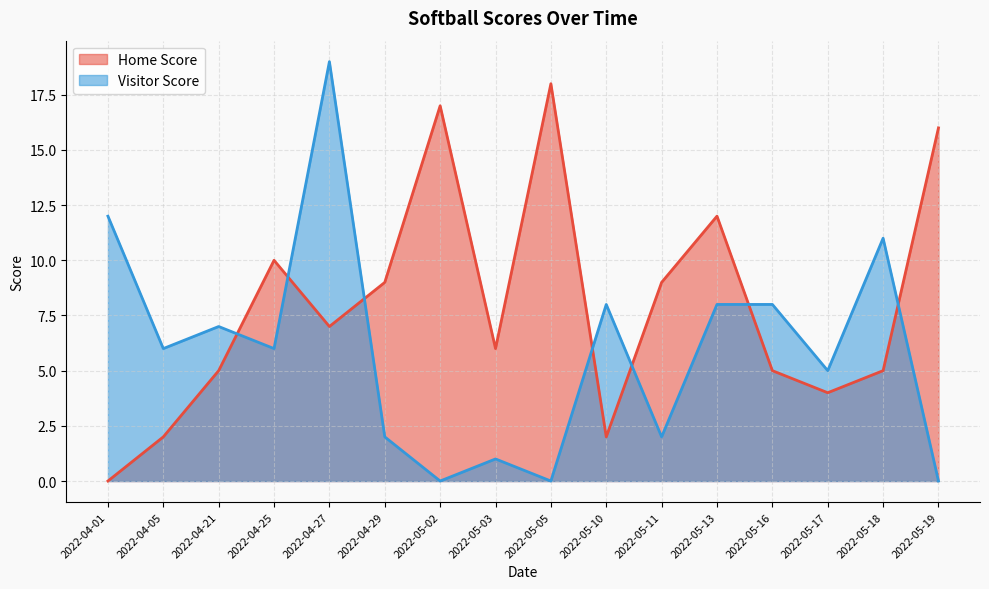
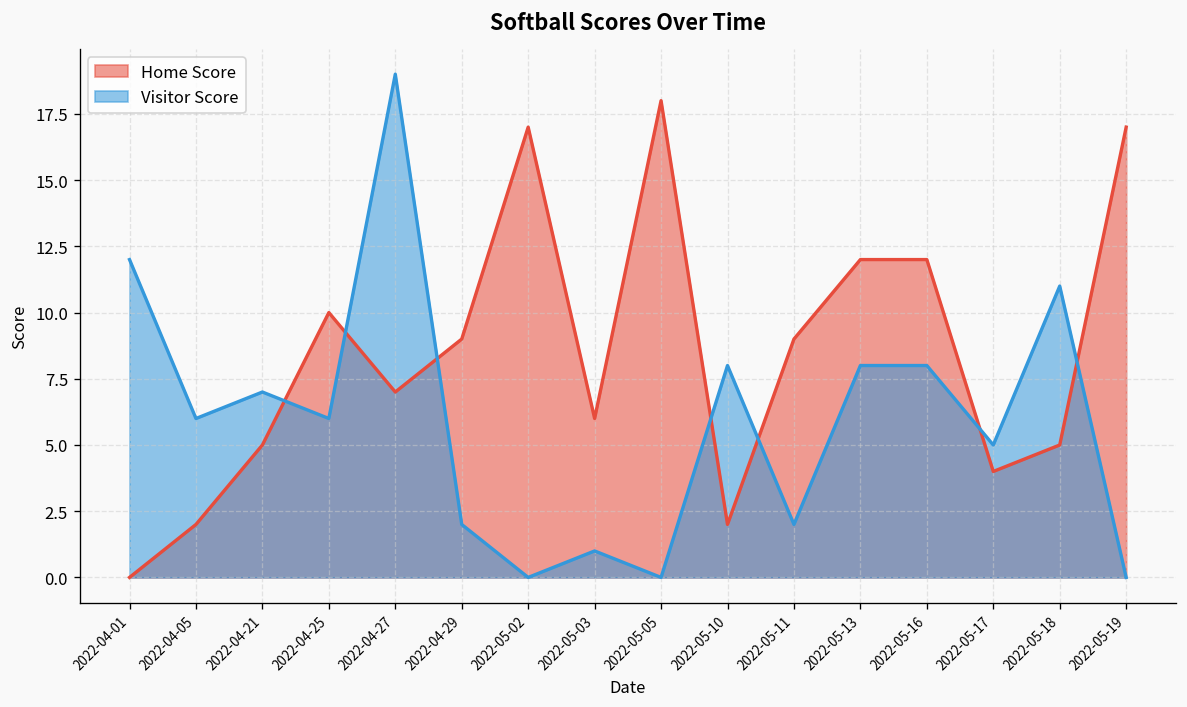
  {
    "Home Score": {
      "2022-04-01": 0,
      "2022-04-05": 2,
      "2022-04-21": 5,
      "2022-04-25": 10,
      "2022-04-27": 7,
      "2022-04-29": 9,
      "2022-05-02": 17,
      "2022-05-03": 6,
      "2022-05-05": 18,
      "2022-05-10": 2,
      "2022-05-11": 9,
      "2022-05-13": 12,
-     "2022-05-16": 5,
+     "2022-05-16": 12,
      "2022-05-17": 4,
      "2022-05-18": 5,
-     "2022-05-19": 16
+     "2022-05-19": 17
    },
    "Visitor Score": {
      "2022-04-01": 12,
      "2022-04-05": 6,
      "2022-04-21": 7,
      "2022-04-25": 6,
      "2022-04-27": 19,
      "2022-04-29": 2,
      "2022-05-02": 0,
      "2022-05-03": 1,
      "2022-05-05": 0,
      "2022-05-10": 8,
      "2022-05-11": 2,
      "2022-05-13": 8,
      "2022-05-16": 8,
      "2022-05-17": 5,
      "2022-05-18": 11,
      "2022-05-19": 0
    }
  }
